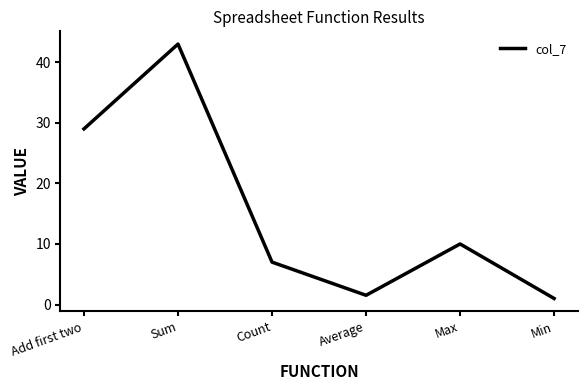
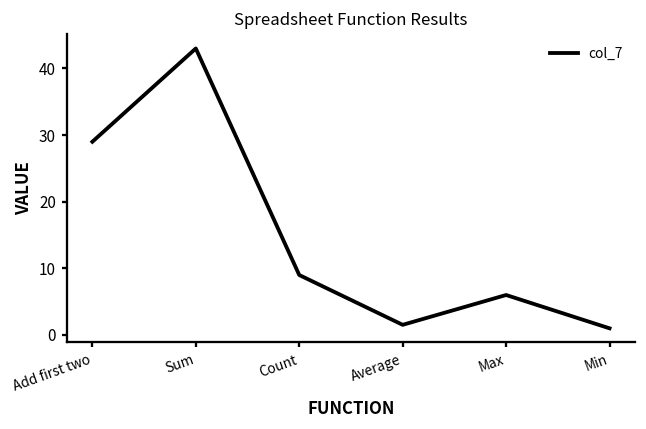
  {
    "Add first two": 29,
    "Sum": 43,
-   "Count": 7,
+   "Count": 9,
    "Average": 2,
-   "Max": 10,
+   "Max": 6,
    "Min": 1
  }
